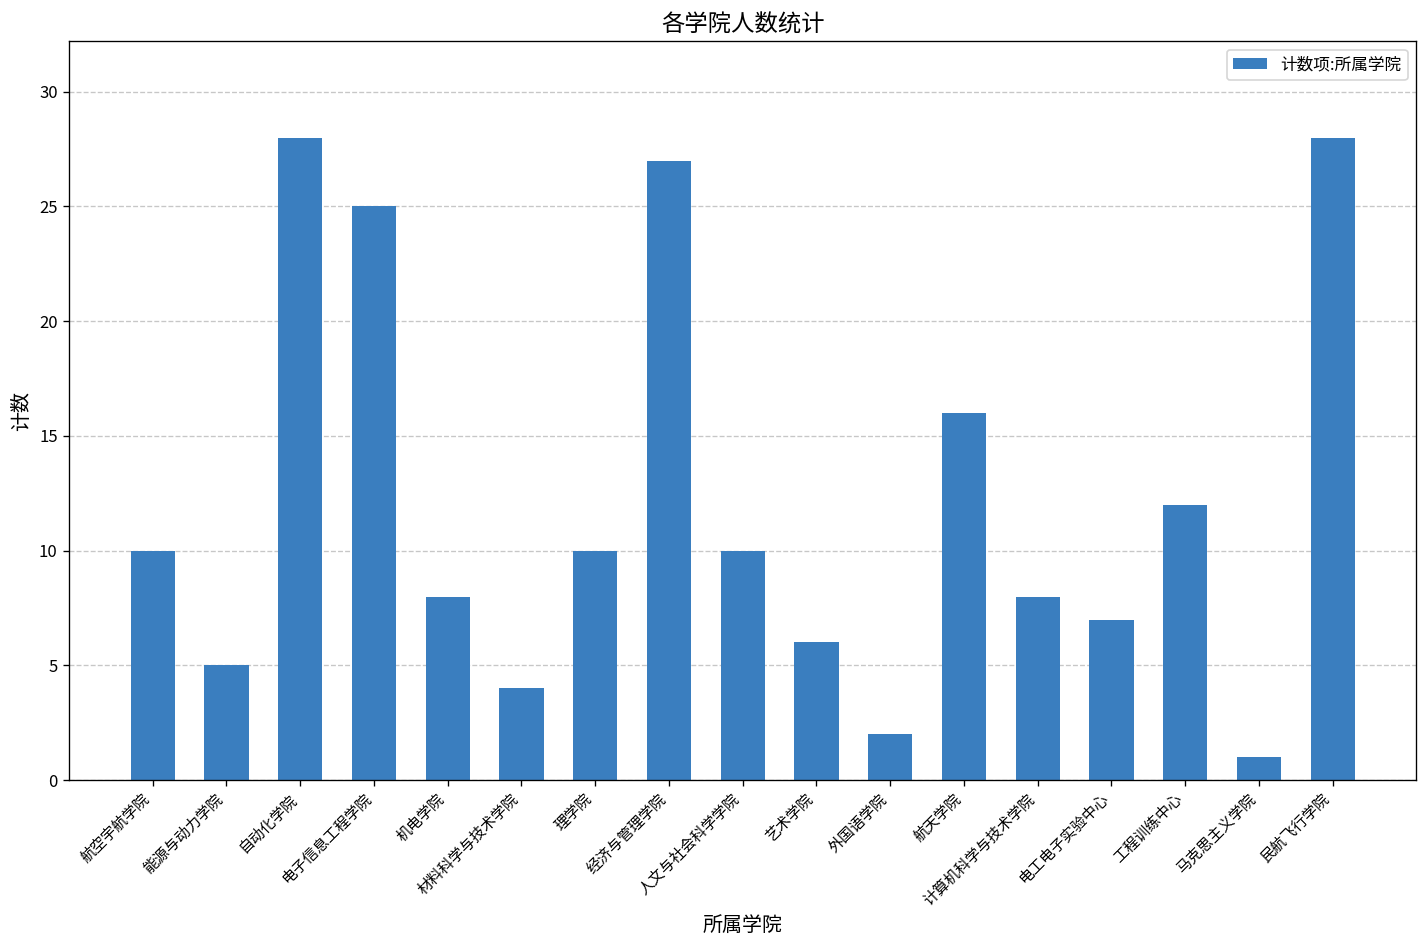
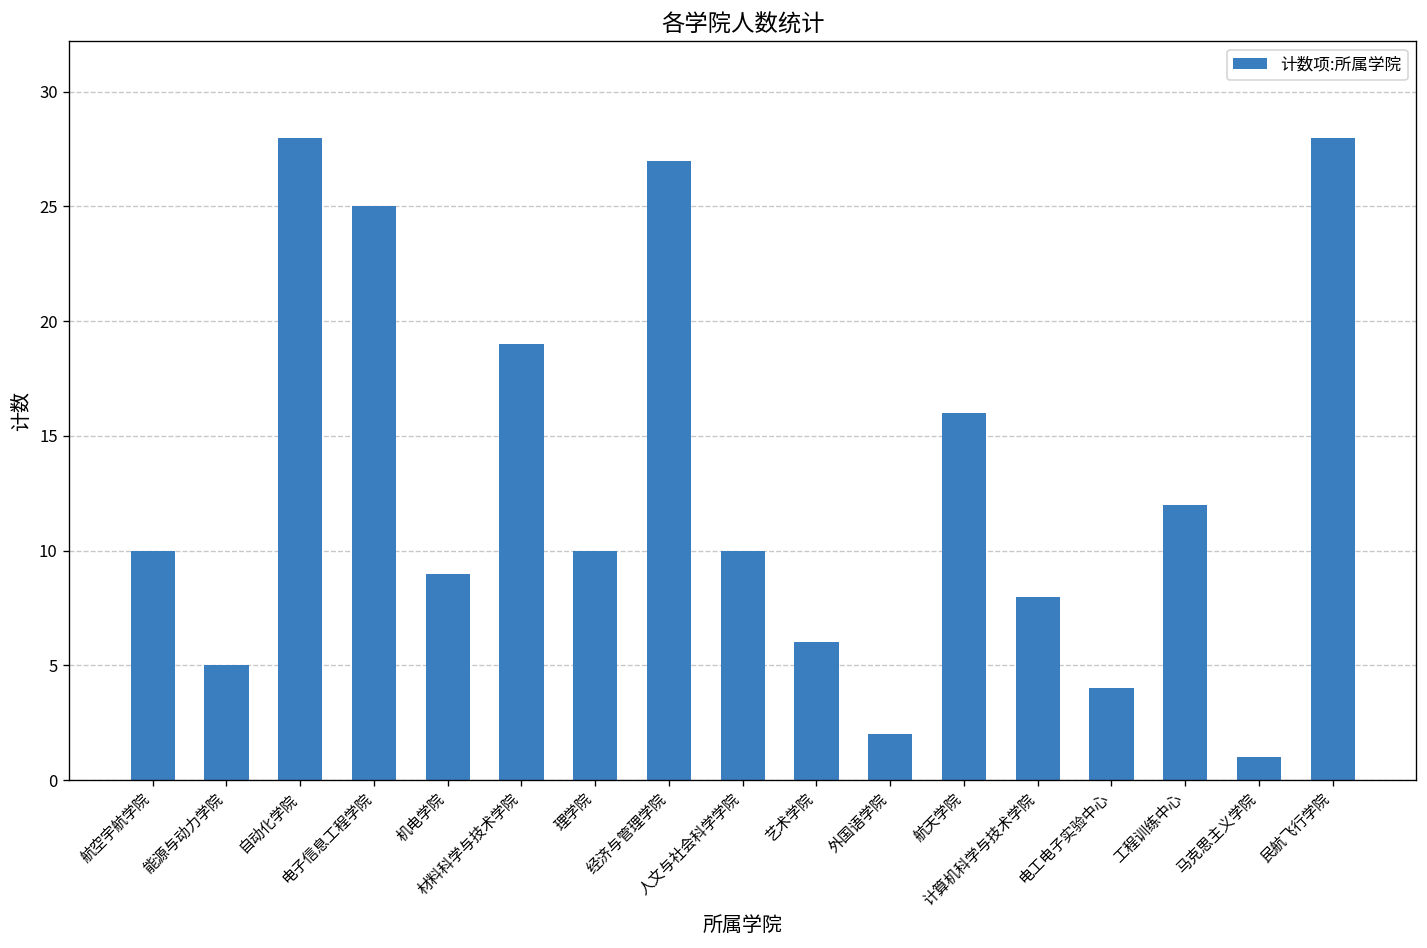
  {
    "航空宇航学院": 10,
    "能源与动力学院": 5,
    "自动化学院": 28,
    "电子信息工程学院": 25,
-   "机电学院": 8,
-   "材料科学与技术学院": 4,
+   "机电学院": 9,
+   "材料科学与技术学院": 19,
    "理学院": 10,
    "经济与管理学院": 27,
    "人文与社会科学学院": 10,
    "艺术学院": 6,
    "外国语学院": 2,
    "航天学院": 16,
    "计算机科学与技术学院": 8,
-   "电工电子实验中心": 7,
+   "电工电子实验中心": 4,
    "工程训练中心": 12,
    "马克思主义学院": 1,
    "民航飞行学院": 28
  }
